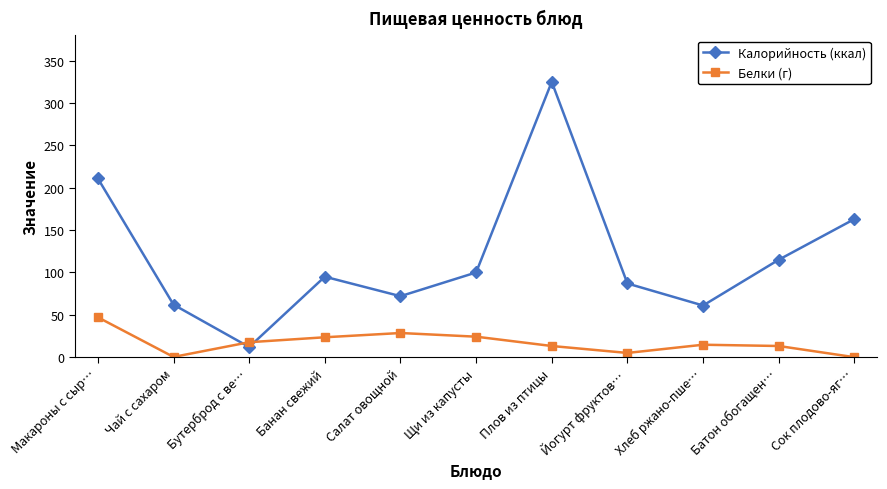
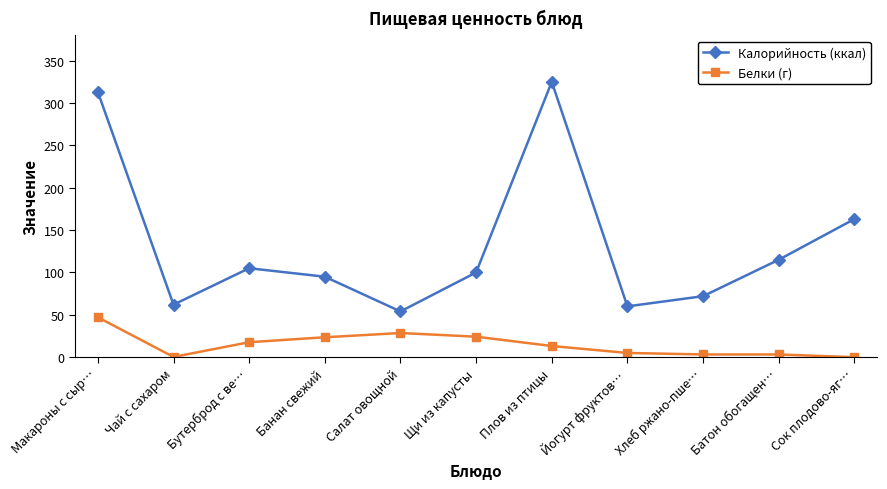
  {
    "Калорийность (ккал)": {
-     "Макароны с сыр…": 210,
+     "Макароны с сыр…": 310,
      "Чай с сахаром": 60,
-     "Бутерброд с ве…": 10,
+     "Бутерброд с ве…": 110,
      "Банан свежий": 100,
-     "Салат овощной": 70,
+     "Салат овощной": 50,
      "Щи из капусты": 100,
      "Плов из птицы": 330,
-     "Йогурт фруктов…": 90,
-     "Хлеб ржано-пше…": 60,
+     "Йогурт фруктов…": 60,
+     "Хлеб ржано-пше…": 70,
      "Батон обогащен…": 120,
      "Сок плодово-яг…": 160
    },
    "Белки (г)": {
      "Макароны с сыр…": 50,
      "Чай с сахаром": 0,
      "Бутерброд с ве…": 20,
      "Банан свежий": 20,
      "Салат овощной": 30,
      "Щи из капусты": 20,
      "Плов из птицы": 10,
      "Йогурт фруктов…": 10,
-     "Хлеб ржано-пше…": 10,
-     "Батон обогащен…": 10,
+     "Хлеб ржано-пше…": 0,
+     "Батон обогащен…": 0,
      "Сок плодово-яг…": 0
    }
  }
